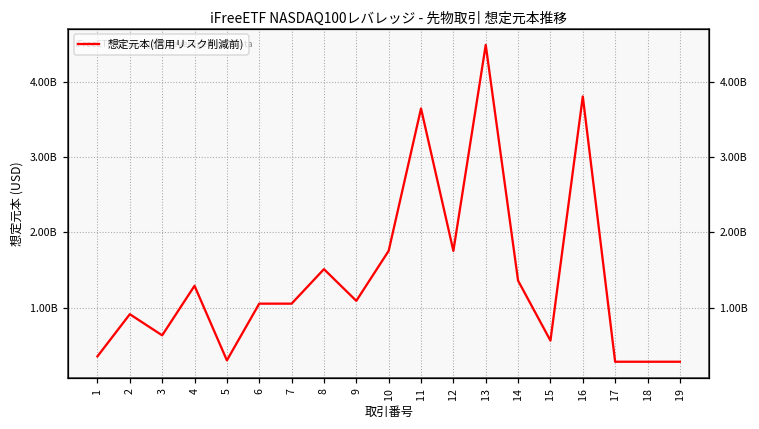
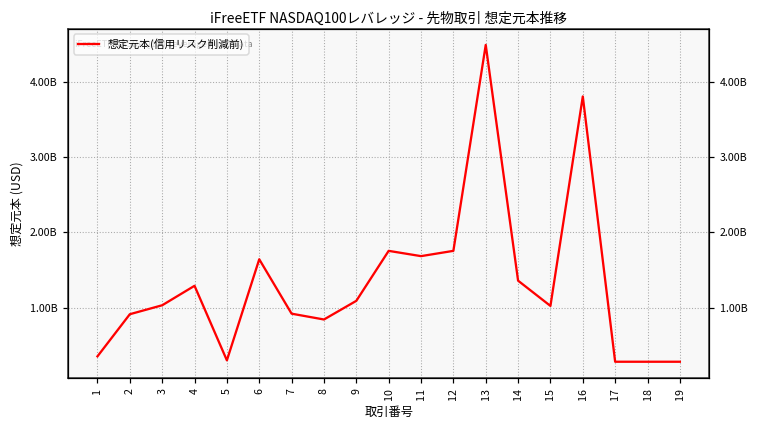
  {
    "1": 400000000,
    "2": 900000000,
-   "3": 600000000,
+   "3": 1000000000,
    "4": 1300000000,
    "5": 300000000,
-   "6": 1100000000,
-   "7": 1100000000,
-   "8": 1500000000,
+   "6": 1600000000,
+   "7": 900000000,
+   "8": 800000000,
    "9": 1100000000,
    "10": 1800000000,
-   "11": 3600000000,
+   "11": 1700000000,
    "12": 1800000000,
    "13": 4500000000,
    "14": 1400000000,
-   "15": 600000000,
+   "15": 1000000000,
    "16": 3800000000,
    "17": 300000000,
    "18": 300000000,
    "19": 300000000
  }
